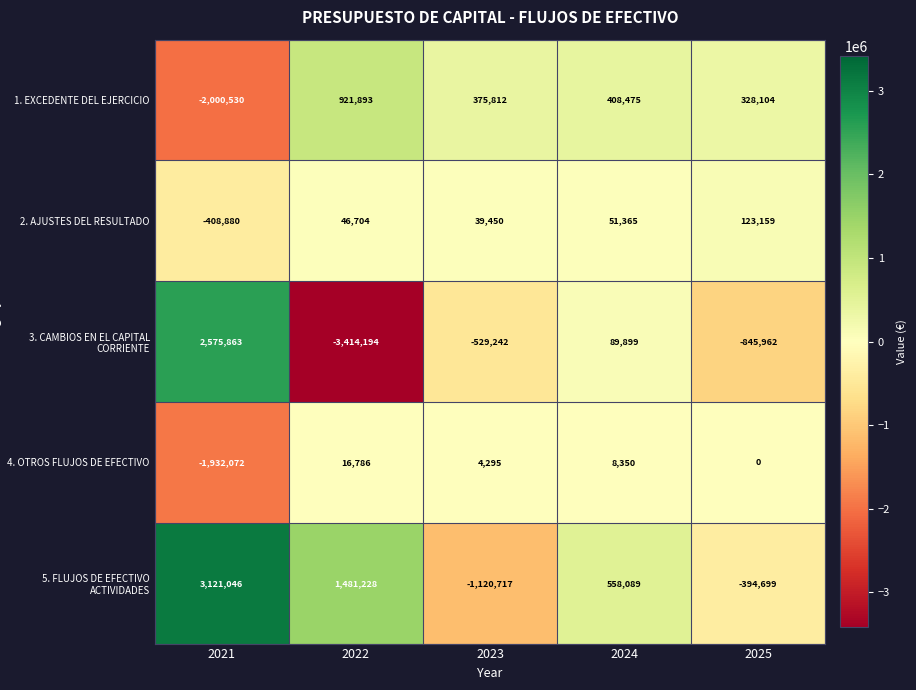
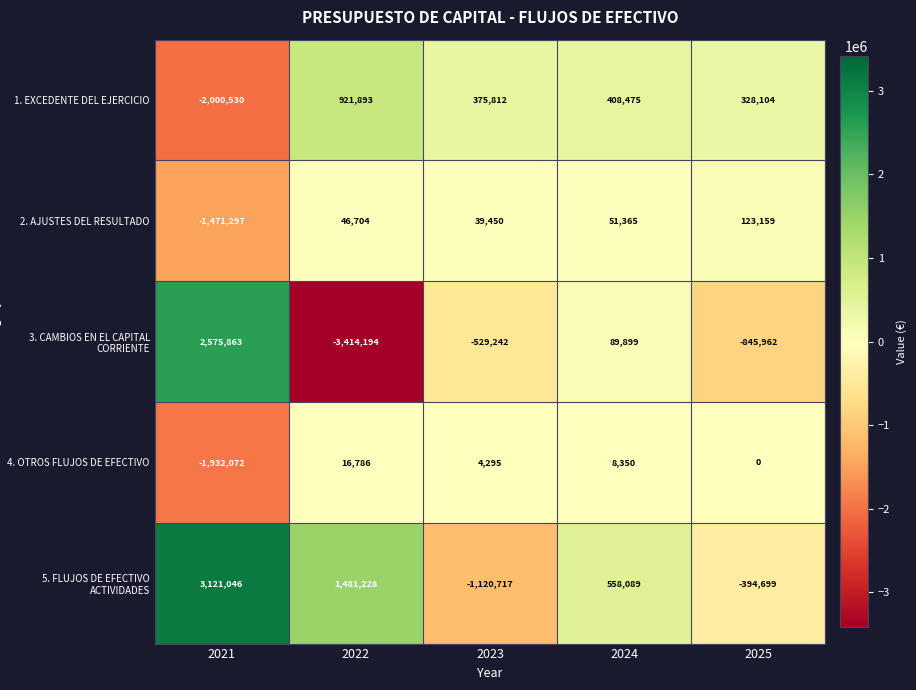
  {
    "1. EXCEDENTE DEL EJERCICIO": {
      "2021": "-2,000,530",
      "2022": "921,893",
      "2023": "375,812",
      "2024": "408,475",
      "2025": "328,104"
    },
    "2. AJUSTES DEL RESULTADO": {
-     "2021": "-408,880",
+     "2021": "-1,471,297",
      "2022": "46,704",
      "2023": "39,450",
      "2024": "51,365",
      "2025": "123,159"
    },
    "3. CAMBIOS EN EL CAPITAL CORRIENTE": {
      "2021": "2,575,863",
      "2022": "-3,414,194",
      "2023": "-529,242",
      "2024": "89,899",
      "2025": "-845,962"
    },
    "4. OTROS FLUJOS DE EFECTIVO": {
      "2021": "-1,932,072",
      "2022": "16,786",
      "2023": "4,295",
      "2024": "8,350",
      "2025": "0"
    },
    "5. FLUJOS DE EFECTIVO ACTIVIDADES": {
      "2021": "3,121,046",
      "2022": "1,481,228",
      "2023": "-1,120,717",
      "2024": "558,089",
      "2025": "-394,699"
    }
  }
